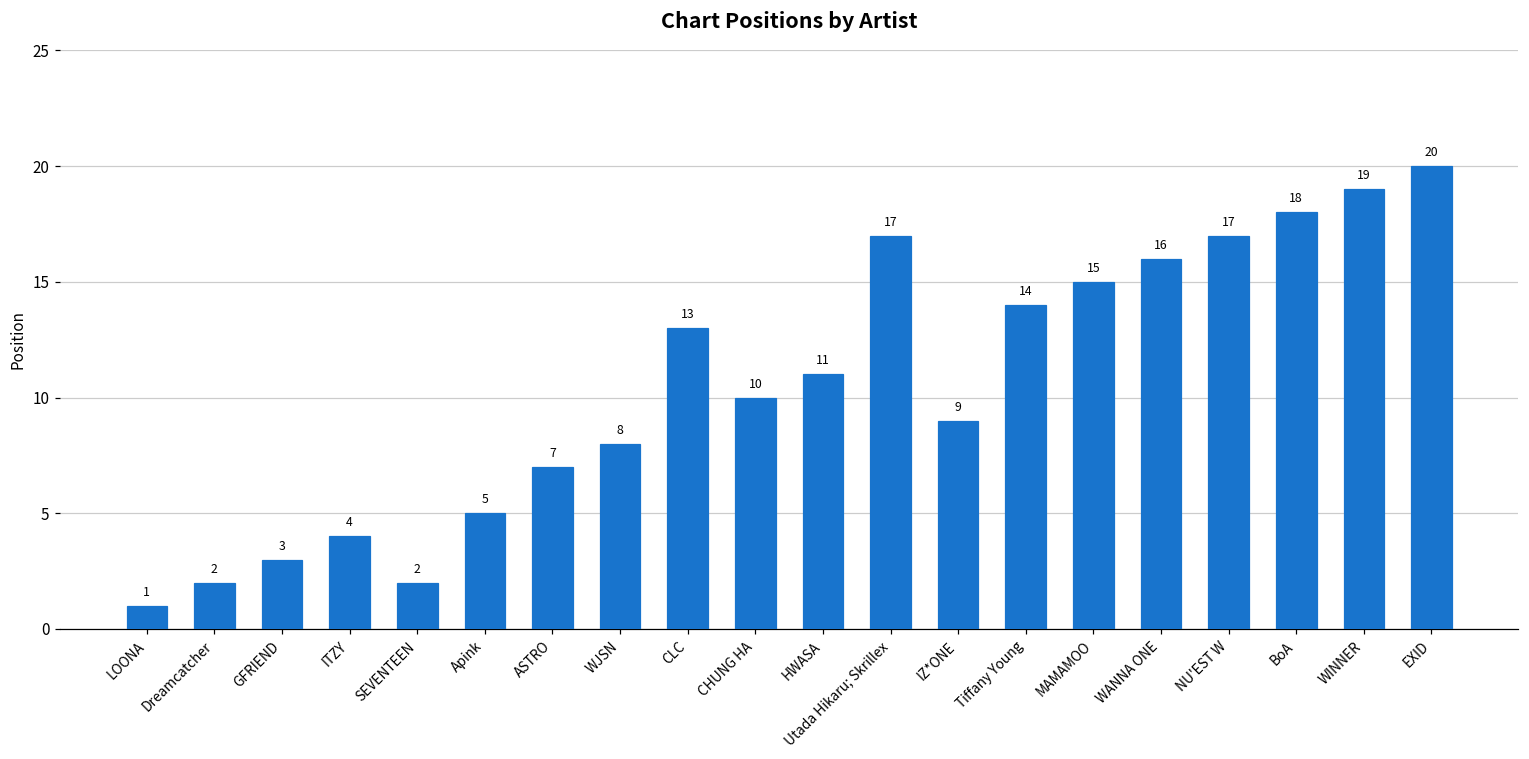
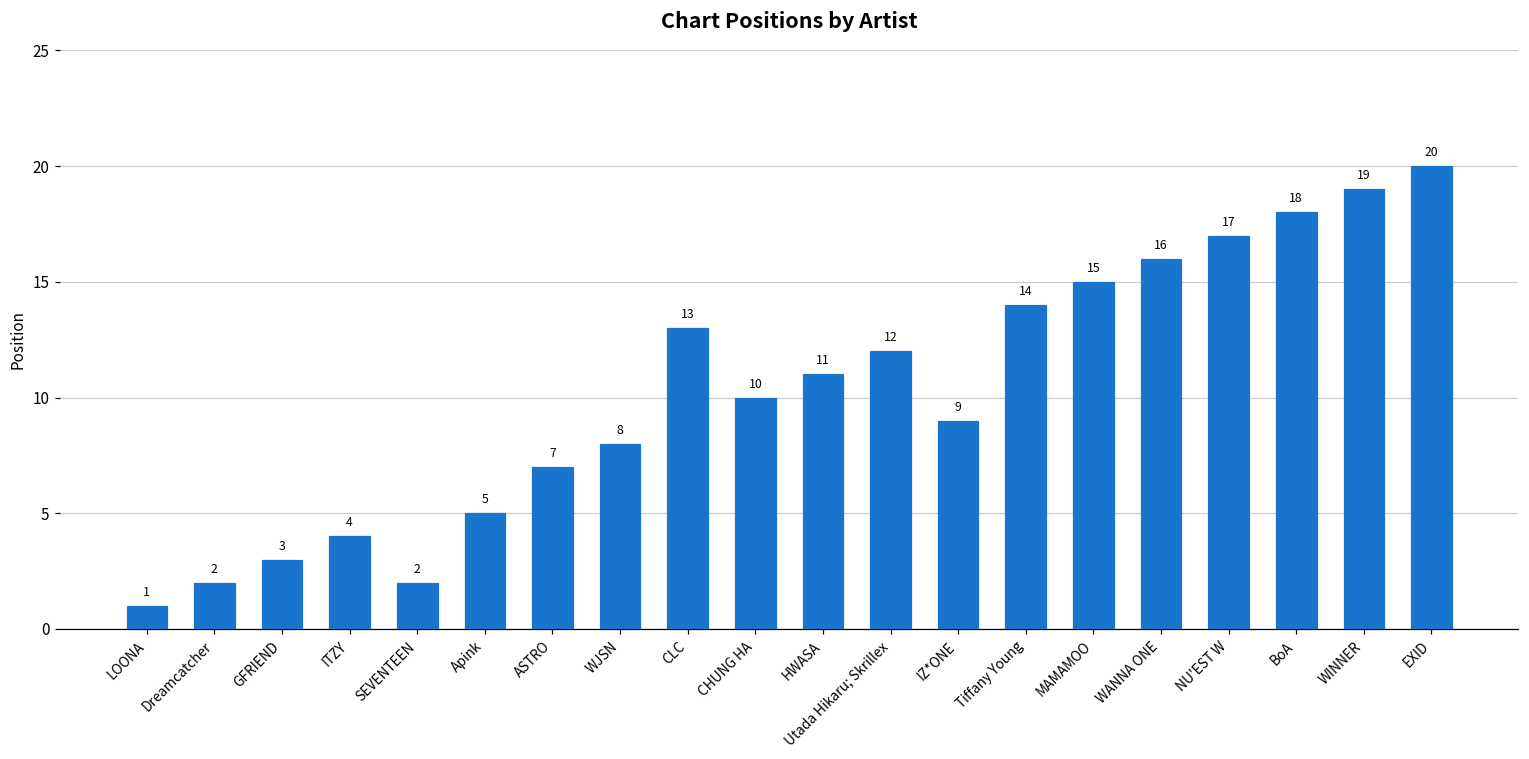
  {
    "LOONA": 1,
    "Dreamcatcher": 2,
    "GFRIEND": 3,
    "ITZY": 4,
    "SEVENTEEN": 2,
    "Apink": 5,
    "ASTRO": 7,
    "WJSN": 8,
    "CLC": 13,
    "CHUNG HA": 10,
    "HWASA": 11,
-   "Utada Hikaru; Skrillex": 17,
+   "Utada Hikaru; Skrillex": 12,
    "IZ*ONE": 9,
    "Tiffany Young": 14,
    "MAMAMOO": 15,
    "WANNA ONE": 16,
    "NU'EST W": 17,
    "BoA": 18,
    "WINNER": 19,
    "EXID": 20
  }
